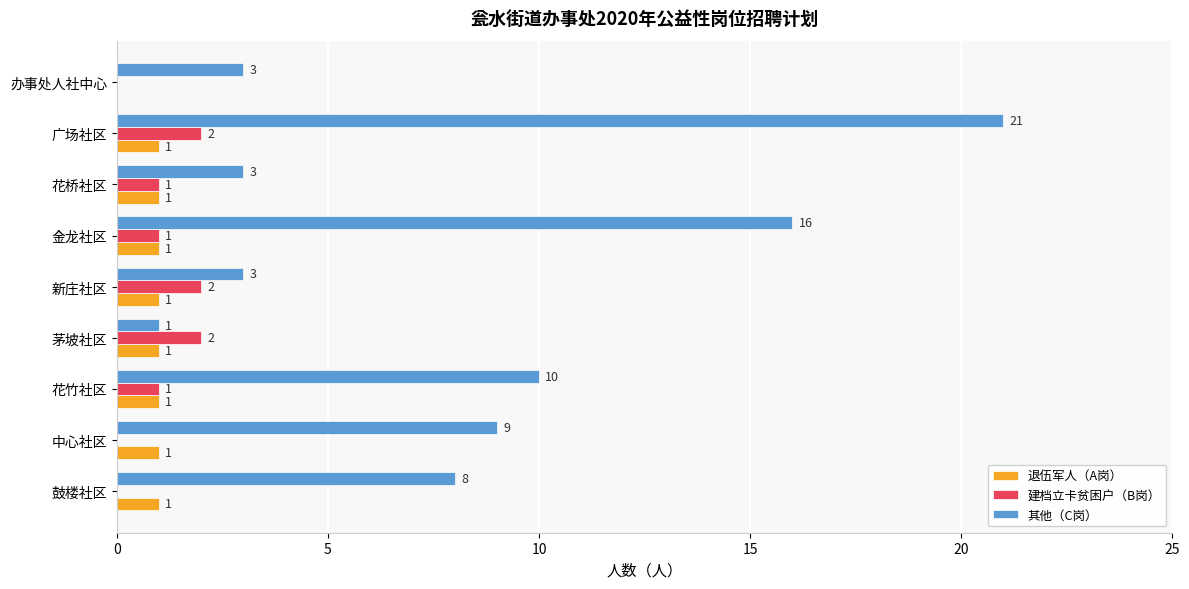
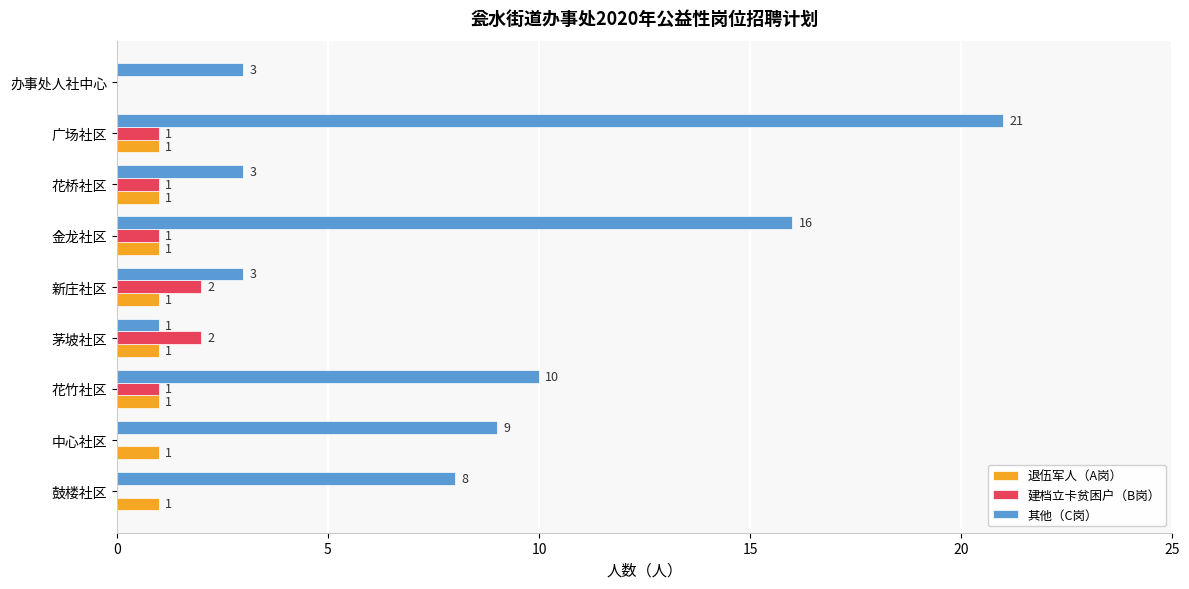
  {
    "退伍军人（A岗）": {
      "广场社区": 1,
      "花桥社区": 1,
      "金龙社区": 1,
      "新庄社区": 1,
      "茅坡社区": 1,
      "花竹社区": 1,
      "中心社区": 1,
      "鼓楼社区": 1
    },
    "建档立卡贫困户（B岗）": {
-     "广场社区": 2,
+     "广场社区": 1,
      "花桥社区": 1,
      "金龙社区": 1,
      "新庄社区": 2,
      "茅坡社区": 2,
      "花竹社区": 1
    },
    "其他（C岗）": {
      "办事处人社中心": 3,
      "广场社区": 21,
      "花桥社区": 3,
      "金龙社区": 16,
      "新庄社区": 3,
      "茅坡社区": 1,
      "花竹社区": 10,
      "中心社区": 9,
      "鼓楼社区": 8
    }
  }
